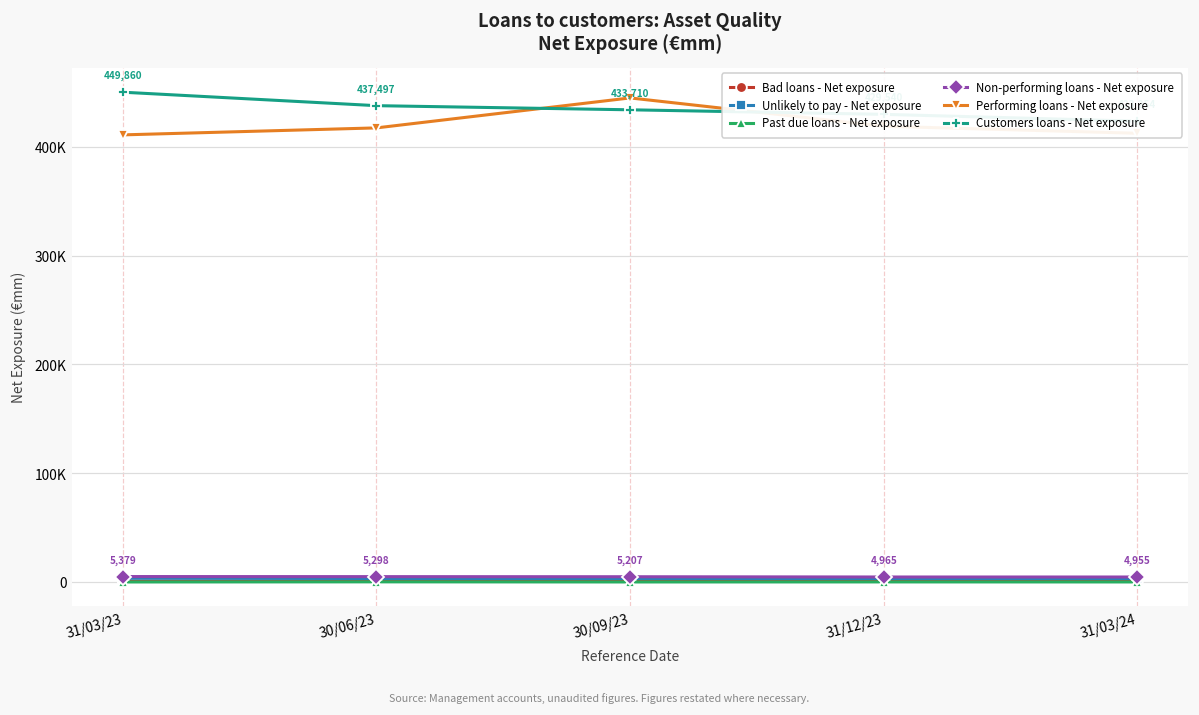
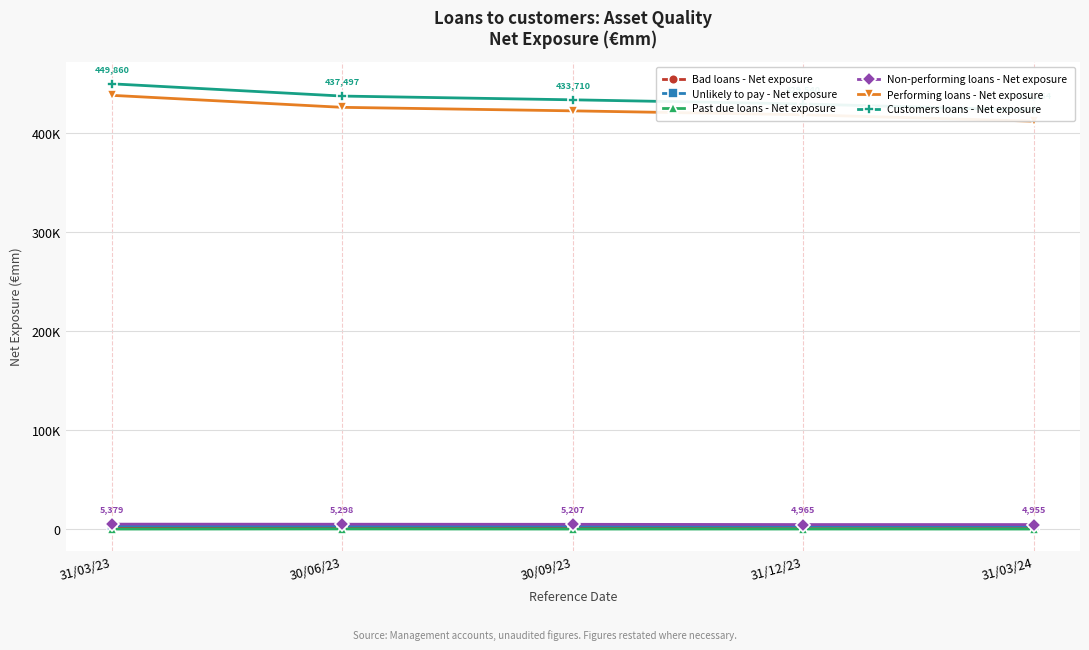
  {
    "Performing loans - Net exposure": {
-     "31/03/23": 410000,
-     "30/06/23": 420000,
-     "30/09/23": 440000
+     "31/03/23": 440000,
+     "30/06/23": 430000,
+     "30/09/23": 420000
    }
  }
